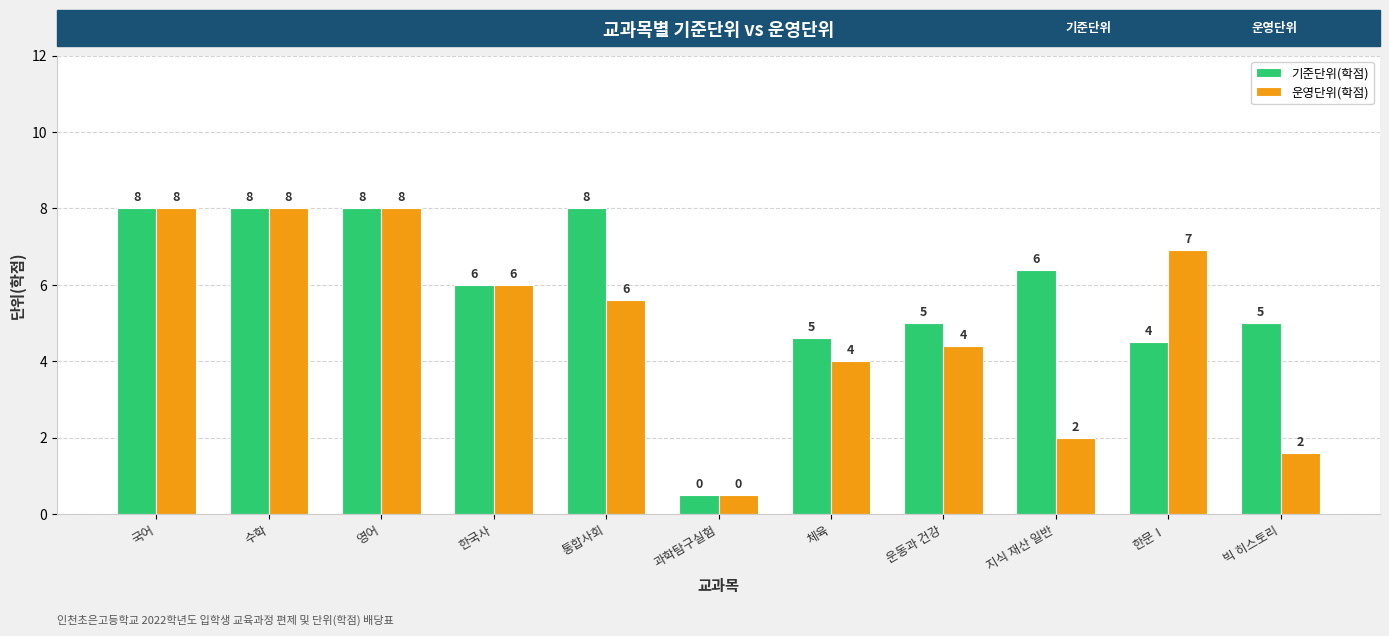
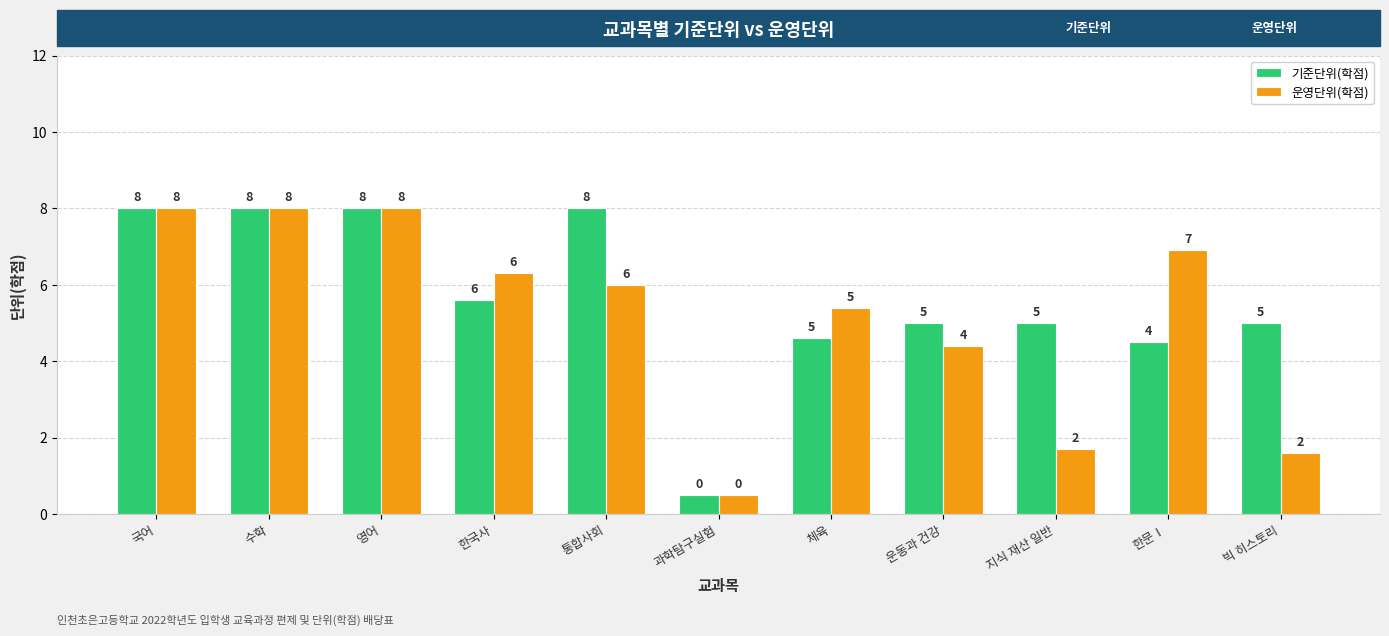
  {
    "기준단위(학점)": {
      "국어": 8,
      "수학": 8,
      "영어": 8,
-     "한국사": 6.0,
+     "한국사": 5.6,
      "통합사회": 8,
      "과학탐구실험": 0,
      "체육": 5,
      "운동과 건강": 5,
-     "지식 재산 일반": 6,
+     "지식 재산 일반": 5,
      "한문Ⅰ": 4,
      "빅 히스토리": 5
    },
    "운영단위(학점)": {
      "국어": 8,
      "수학": 8,
      "영어": 8,
-     "한국사": 6.0,
-     "통합사회": 5.6,
+     "한국사": 6.3,
+     "통합사회": 6.0,
      "과학탐구실험": 0,
-     "체육": 4,
+     "체육": 5,
      "운동과 건강": 4,
-     "지식 재산 일반": 2.0,
+     "지식 재산 일반": 1.7,
      "한문Ⅰ": 7,
      "빅 히스토리": 2
    }
  }
